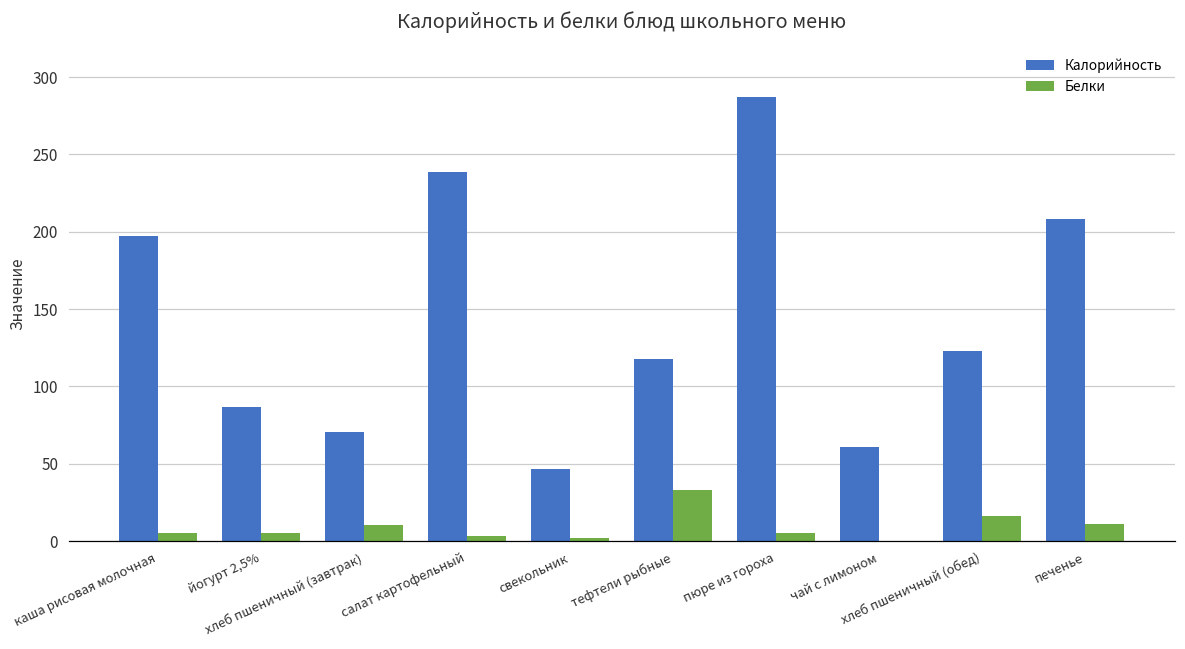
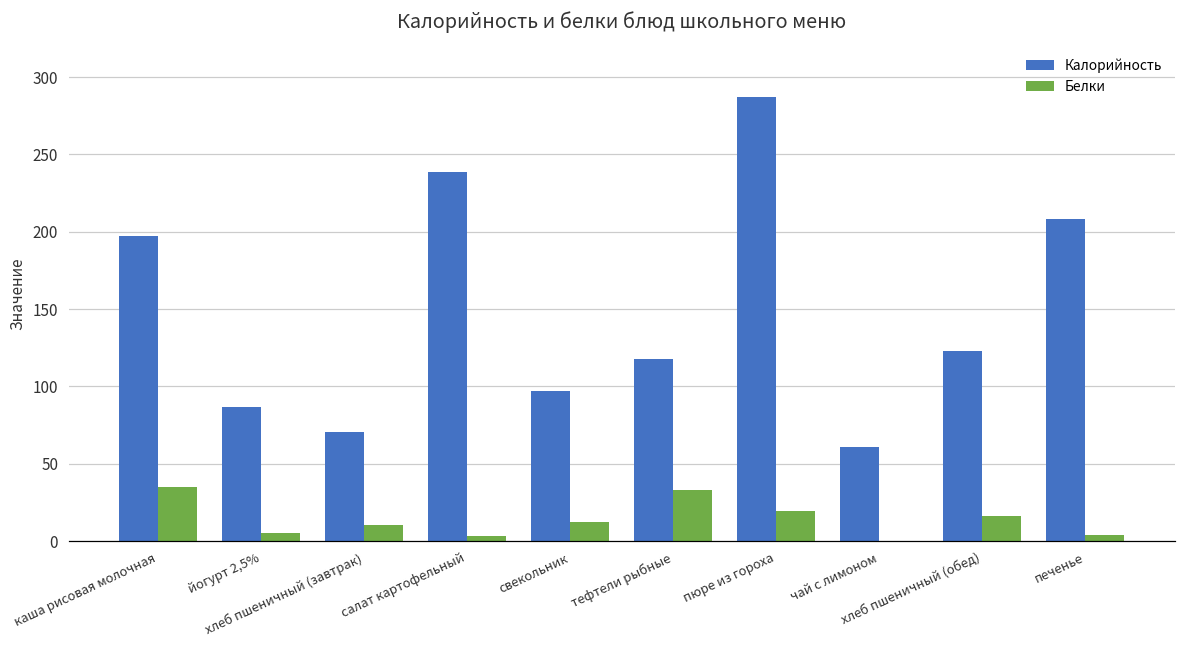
  {
    "Калорийность": {
      "каша рисовая молочная": 197,
      "йогурт 2,5%": 87,
      "хлеб пшеничный (завтрак)": 71,
      "салат картофельный": 239,
-     "свекольник": 46,
+     "свекольник": 97,
      "тефтели рыбные": 118,
      "пюре из гороха": 287,
      "чай с лимоном": 61,
      "хлеб пшеничный (обед)": 123,
      "печенье": 209
    },
    "Белки": {
-     "каша рисовая молочная": 6,
+     "каша рисовая молочная": 35,
      "йогурт 2,5%": 5,
      "хлеб пшеничный (завтрак)": 11,
      "салат картофельный": 3,
-     "свекольник": 2,
+     "свекольник": 12,
      "тефтели рыбные": 33,
-     "пюре из гороха": 5,
+     "пюре из гороха": 19,
      "хлеб пшеничный (обед)": 16,
-     "печенье": 11
+     "печенье": 4
    }
  }
